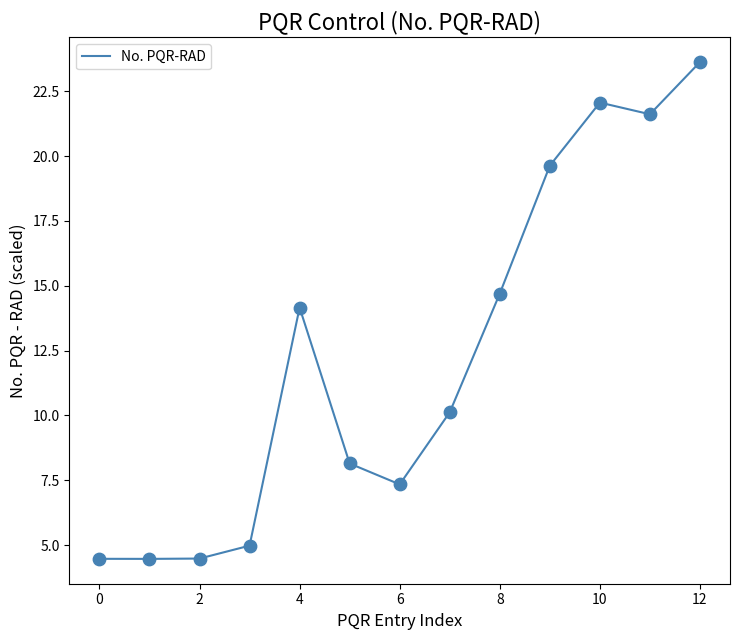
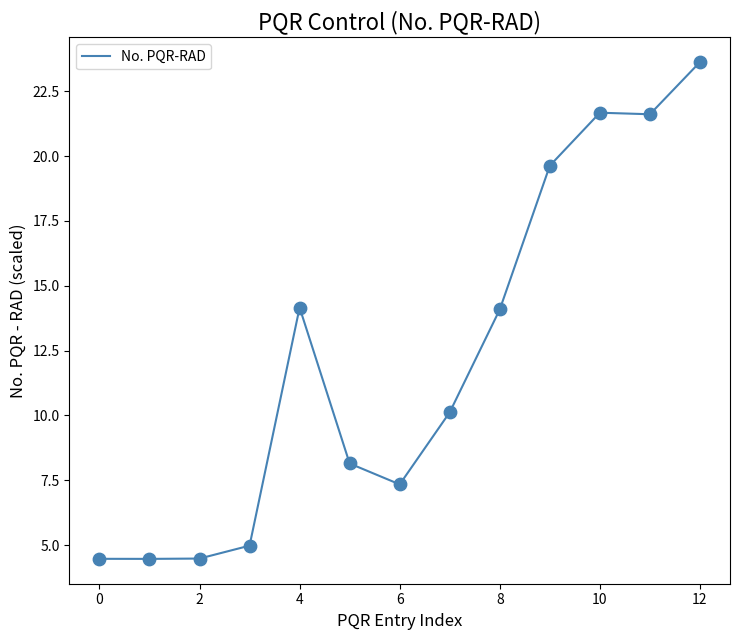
  {
    "0": 4.5,
    "2": 4.5,
    "4": 14.2,
    "6": 7.3,
-   "8": 14.7,
-   "10": 22.1,
+   "8": 14.1,
+   "10": 21.7,
    "12": 23.6
  }
